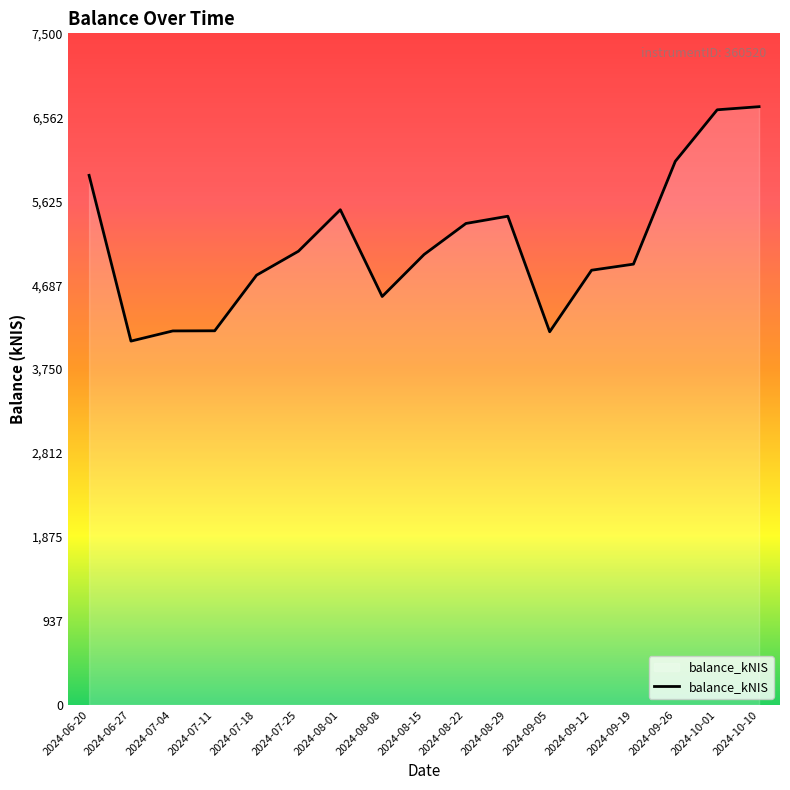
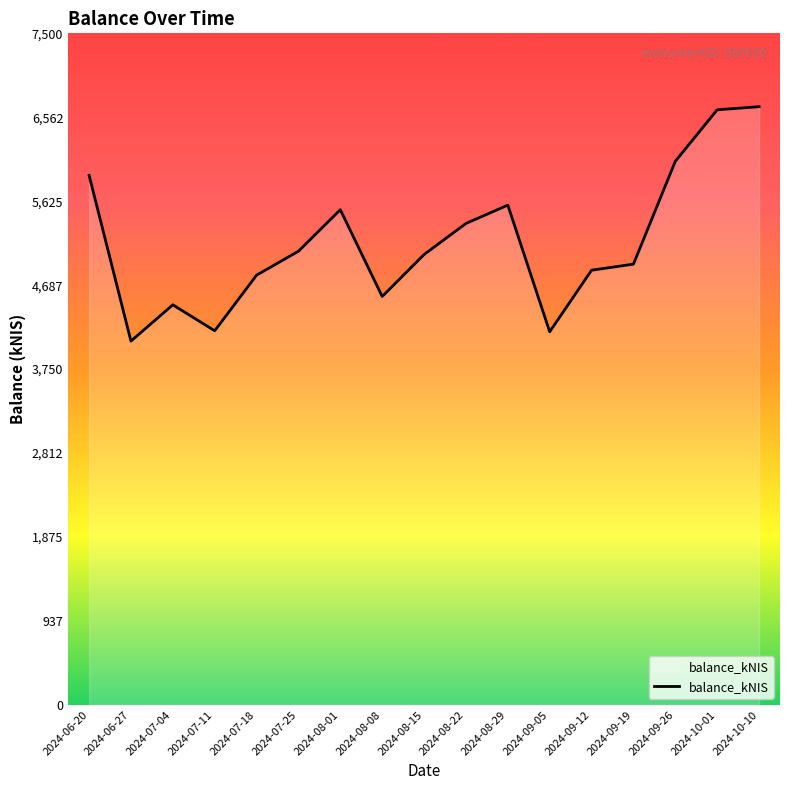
  {
    "2024-06-20": "5,900",
    "2024-06-27": "4,100",
-   "2024-07-04": "4,200",
+   "2024-07-04": "4,500",
    "2024-07-11": "4,200",
    "2024-07-18": "4,800",
    "2024-07-25": "5,100",
    "2024-08-01": "5,500",
    "2024-08-08": "4,600",
    "2024-08-15": "5,000",
    "2024-08-22": "5,400",
-   "2024-08-29": "5,500",
+   "2024-08-29": "5,600",
    "2024-09-05": "4,200",
    "2024-09-12": "4,900",
    "2024-09-19": "4,900",
    "2024-09-26": "6,100",
    "2024-10-01": "6,600",
    "2024-10-10": "6,700"
  }
